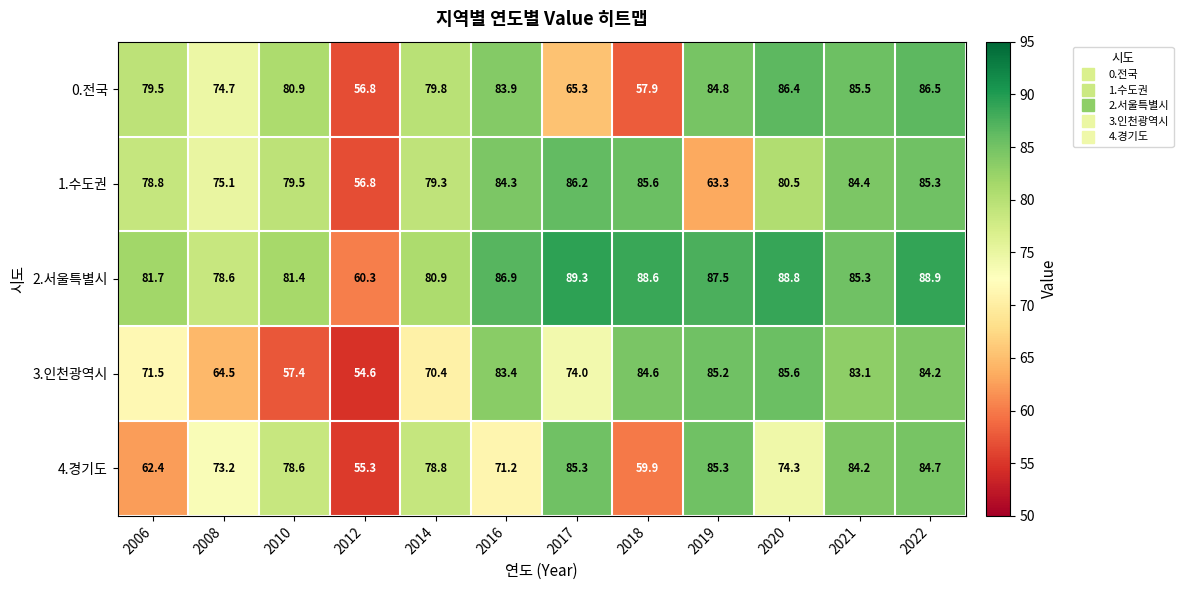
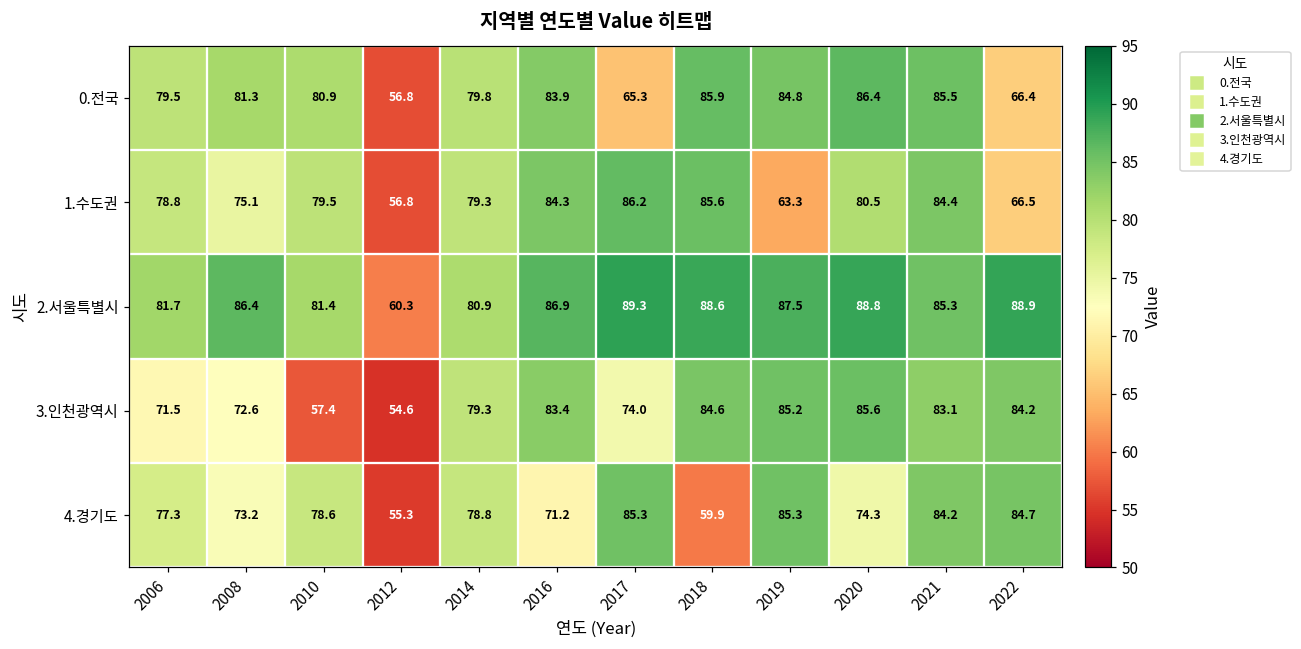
  {
    "0.전국": {
      "2006": 79.5,
-     "2008": 74.7,
+     "2008": 81.3,
      "2010": 80.9,
      "2012": 56.8,
      "2014": 79.8,
      "2016": 83.9,
      "2017": 65.3,
-     "2018": 57.9,
+     "2018": 85.9,
      "2019": 84.8,
      "2020": 86.4,
      "2021": 85.5,
-     "2022": 86.5
+     "2022": 66.4
    },
    "1.수도권": {
      "2006": 78.8,
      "2008": 75.1,
      "2010": 79.5,
      "2012": 56.8,
      "2014": 79.3,
      "2016": 84.3,
      "2017": 86.2,
      "2018": 85.6,
      "2019": 63.3,
      "2020": 80.5,
      "2021": 84.4,
-     "2022": 85.3
+     "2022": 66.5
    },
    "2.서울특별시": {
      "2006": 81.7,
-     "2008": 78.6,
+     "2008": 86.4,
      "2010": 81.4,
      "2012": 60.3,
      "2014": 80.9,
      "2016": 86.9,
      "2017": 89.3,
      "2018": 88.6,
      "2019": 87.5,
      "2020": 88.8,
      "2021": 85.3,
      "2022": 88.9
    },
    "3.인천광역시": {
      "2006": 71.5,
-     "2008": 64.5,
+     "2008": 72.6,
      "2010": 57.4,
      "2012": 54.6,
-     "2014": 70.4,
+     "2014": 79.3,
      "2016": 83.4,
      "2017": 74.0,
      "2018": 84.6,
      "2019": 85.2,
      "2020": 85.6,
      "2021": 83.1,
      "2022": 84.2
    },
    "4.경기도": {
-     "2006": 62.4,
+     "2006": 77.3,
      "2008": 73.2,
      "2010": 78.6,
      "2012": 55.3,
      "2014": 78.8,
      "2016": 71.2,
      "2017": 85.3,
      "2018": 59.9,
      "2019": 85.3,
      "2020": 74.3,
      "2021": 84.2,
      "2022": 84.7
    }
  }
